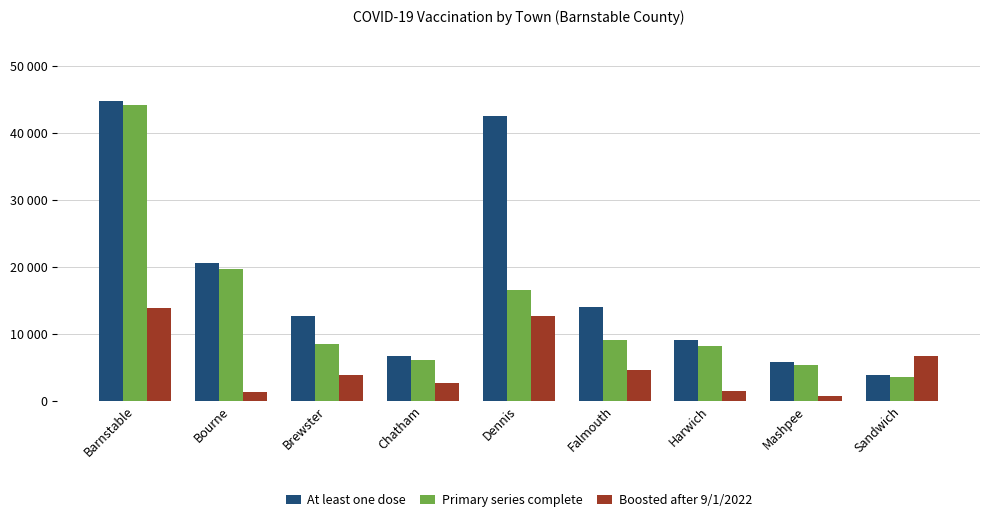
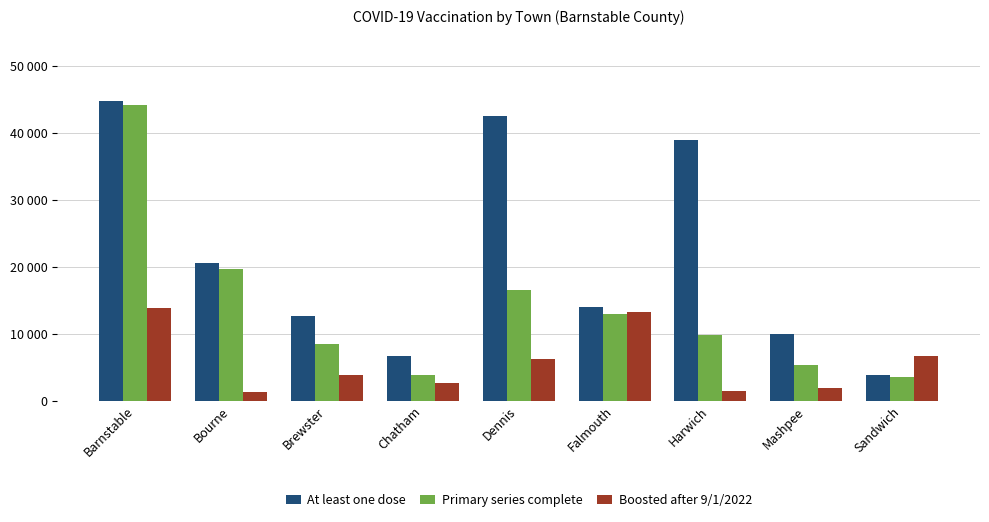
  {
    "At least one dose": {
      "Barnstable": 45000,
      "Bourne": 21000,
      "Brewster": 13000,
      "Chatham": 7000,
      "Dennis": 43000,
      "Falmouth": 14000,
-     "Harwich": 9000,
-     "Mashpee": 6000,
+     "Harwich": 39000,
+     "Mashpee": 10000,
      "Sandwich": 4000
    },
    "Primary series complete": {
      "Barnstable": 44000,
      "Bourne": 20000,
      "Brewster": 8000,
-     "Chatham": 6000,
+     "Chatham": 4000,
      "Dennis": 17000,
-     "Falmouth": 9000,
-     "Harwich": 8000,
+     "Falmouth": 13000,
+     "Harwich": 10000,
      "Mashpee": 5000,
      "Sandwich": 4000
    },
    "Boosted after 9/1/2022": {
      "Barnstable": 14000,
      "Bourne": 1000,
      "Brewster": 4000,
      "Chatham": 3000,
-     "Dennis": 13000,
-     "Falmouth": 5000,
+     "Dennis": 6000,
+     "Falmouth": 13000,
      "Harwich": 1000,
-     "Mashpee": 1000,
+     "Mashpee": 2000,
      "Sandwich": 7000
    }
  }
